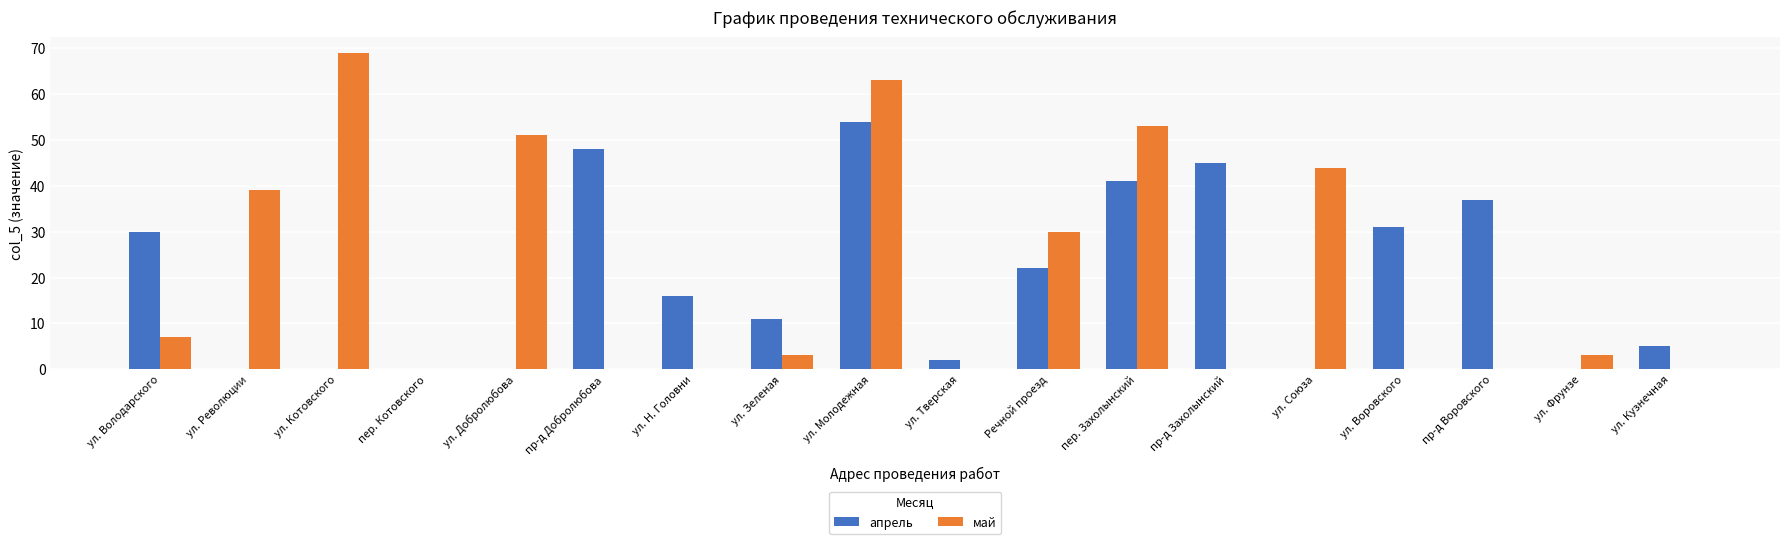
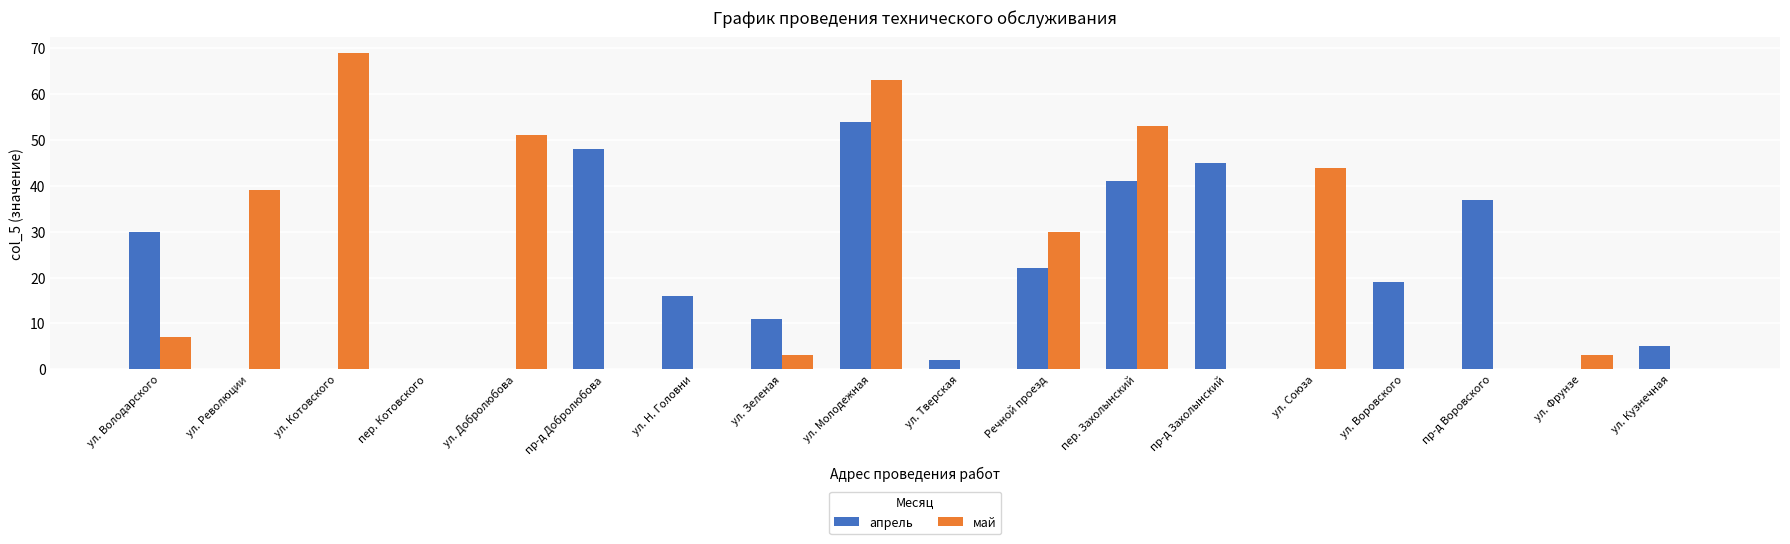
  {
    "апрель": {
      "ул. Володарского": 30,
      "ул. Революции": 0,
      "ул. Котовского": 0,
      "пер. Котовского": 0,
      "ул. Добролюбова": 0,
      "пр-д Добролюбова": 48,
      "ул. Н. Головни": 16,
      "ул. Зеленая": 11,
      "ул. Молодежная": 54,
      "ул. Тверская": 2,
      "Речной проезд": 22,
      "пер. Захолынский": 41,
      "пр-д Захолынский": 45,
      "ул. Союза": 0,
-     "ул. Воровского": 31,
+     "ул. Воровского": 19,
      "пр-д Воровского": 37,
      "ул. Фрунзе": 0,
      "ул. Кузнечная": 5
    },
    "май": {
      "ул. Володарского": 7,
      "ул. Революции": 39,
      "ул. Котовского": 69,
      "пер. Котовского": 0,
      "ул. Добролюбова": 51,
      "пр-д Добролюбова": 0,
      "ул. Н. Головни": 0,
      "ул. Зеленая": 3,
      "ул. Молодежная": 63,
      "ул. Тверская": 0,
      "Речной проезд": 30,
      "пер. Захолынский": 53,
      "пр-д Захолынский": 0,
      "ул. Союза": 44,
      "ул. Воровского": 0,
      "пр-д Воровского": 0,
      "ул. Фрунзе": 3,
      "ул. Кузнечная": 0
    }
  }
